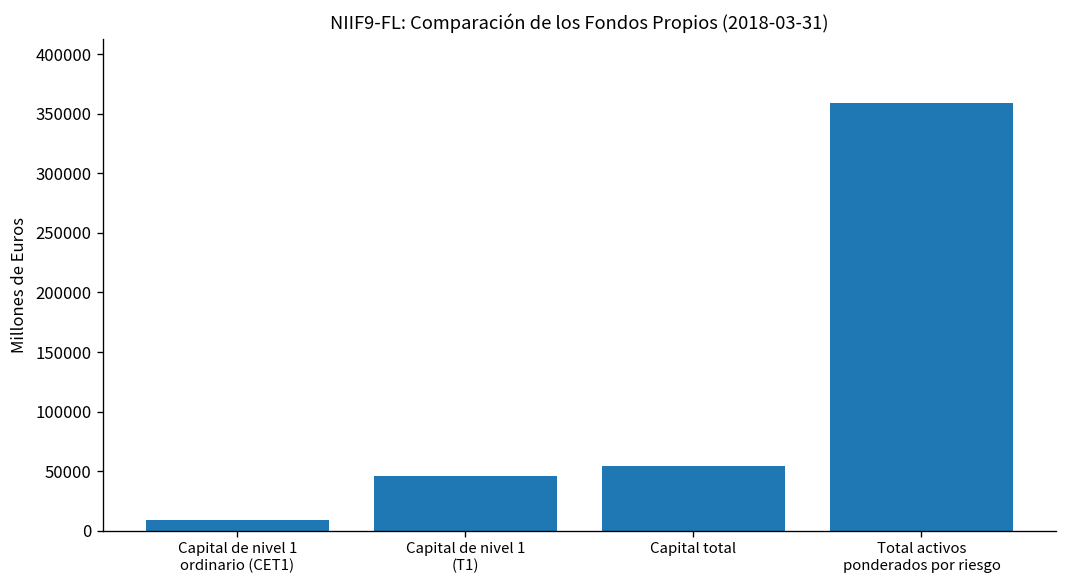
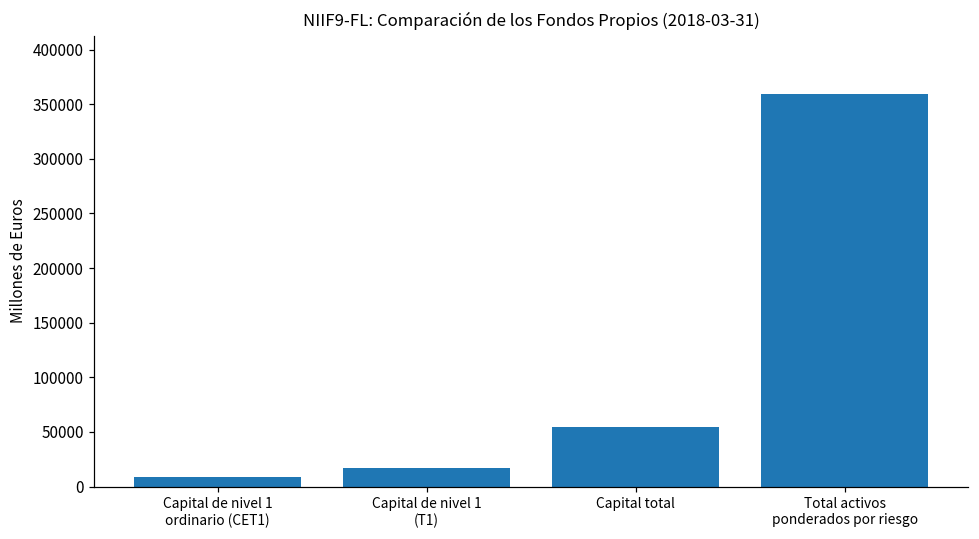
  {
    "Capital de nivel 1 ordinario (CET1)": 10000,
-   "Capital de nivel 1 (T1)": 50000,
+   "Capital de nivel 1 (T1)": 20000,
    "Capital total": 50000,
    "Total activos ponderados por riesgo": 360000
  }
